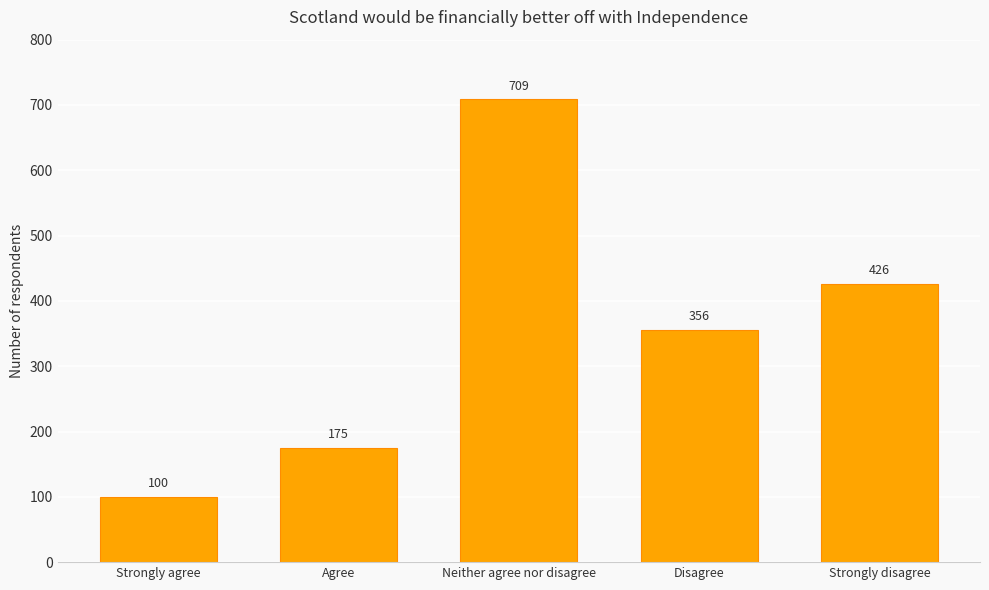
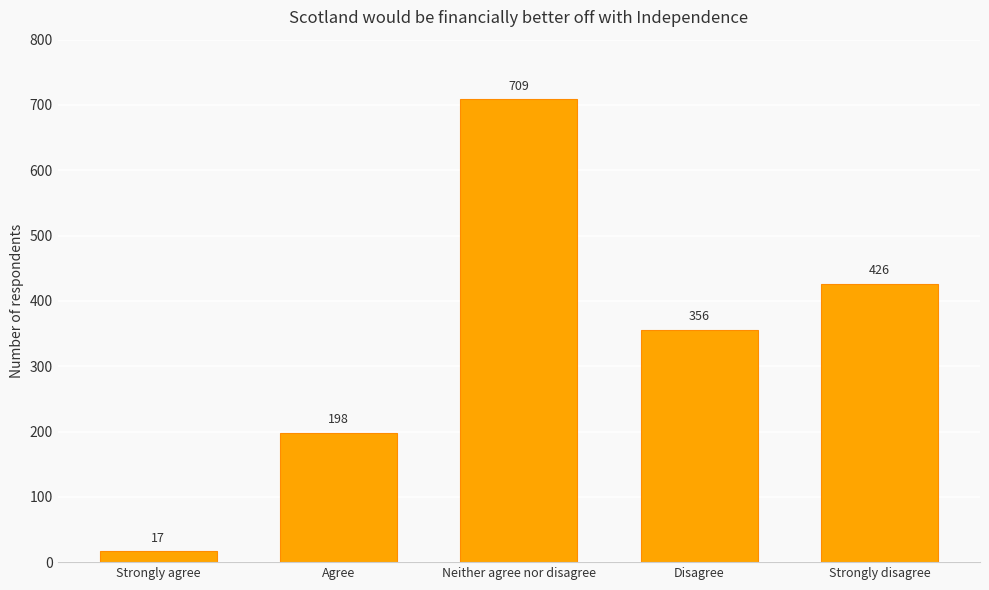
  {
-   "Strongly agree": 100,
-   "Agree": 175,
+   "Strongly agree": 17,
+   "Agree": 198,
    "Neither agree nor disagree": 709,
    "Disagree": 356,
    "Strongly disagree": 426
  }
